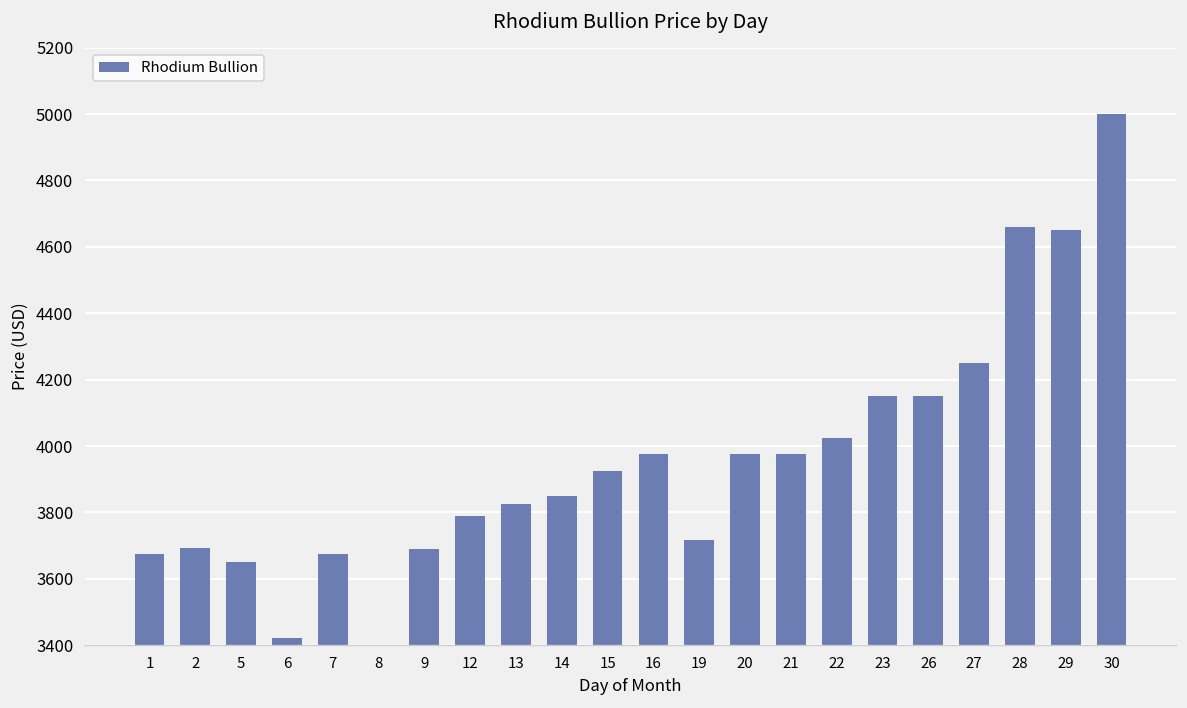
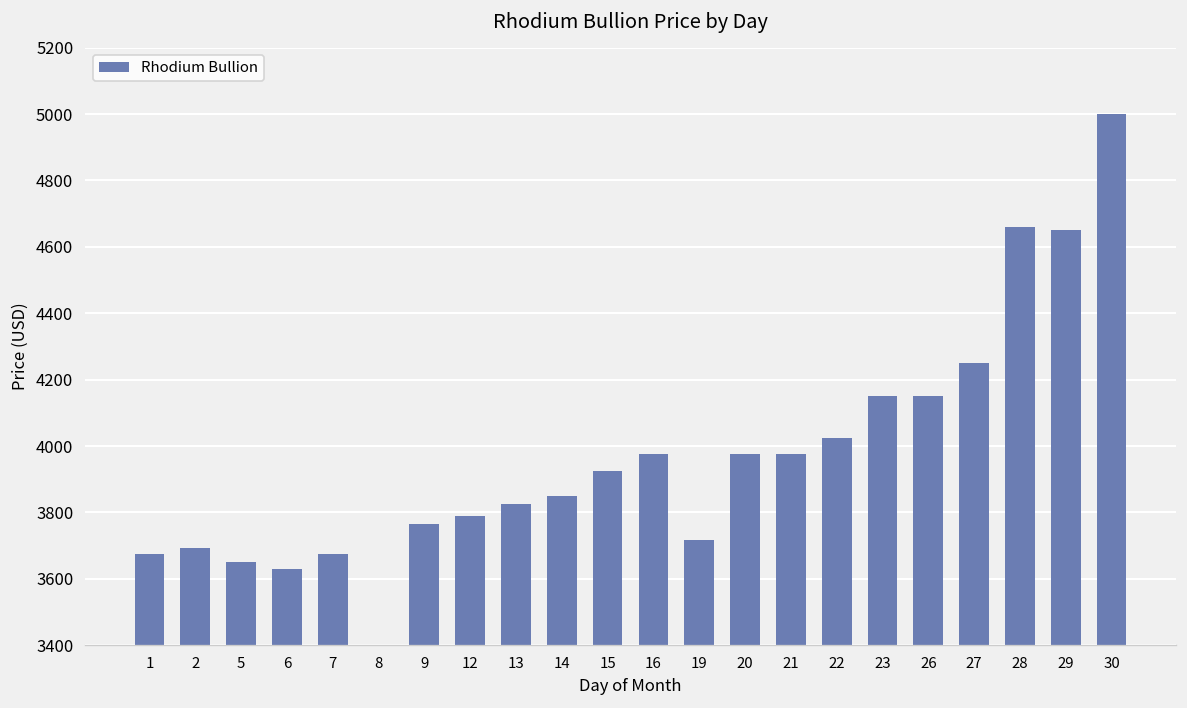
  {
    "1": 3680,
    "2": 3690,
    "5": 3650,
-   "6": 3420,
+   "6": 3630,
    "7": 3680,
-   "9": 3690,
+   "9": 3770,
    "12": 3790,
    "13": 3830,
    "14": 3850,
    "15": 3930,
    "16": 3980,
    "19": 3720,
    "20": 3980,
    "21": 3980,
    "22": 4030,
    "23": 4150,
    "26": 4150,
    "27": 4250,
    "28": 4660,
    "29": 4650,
    "30": 5000
  }
